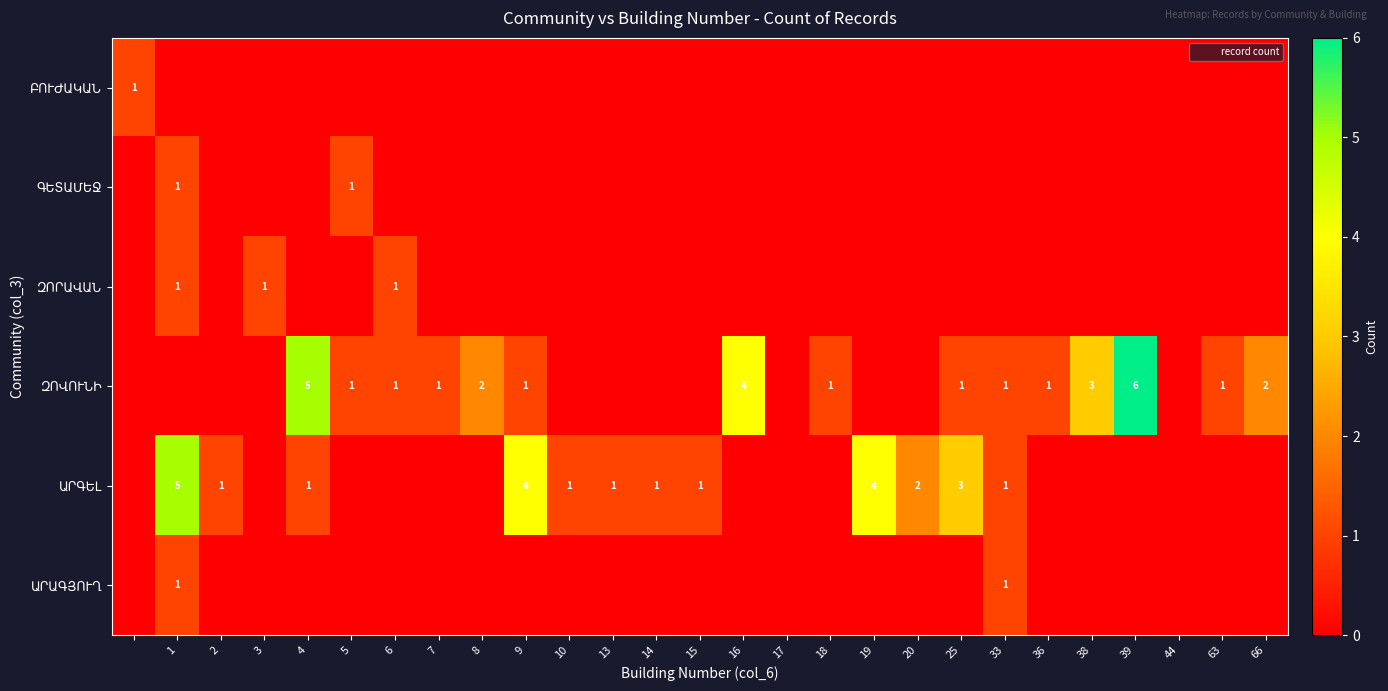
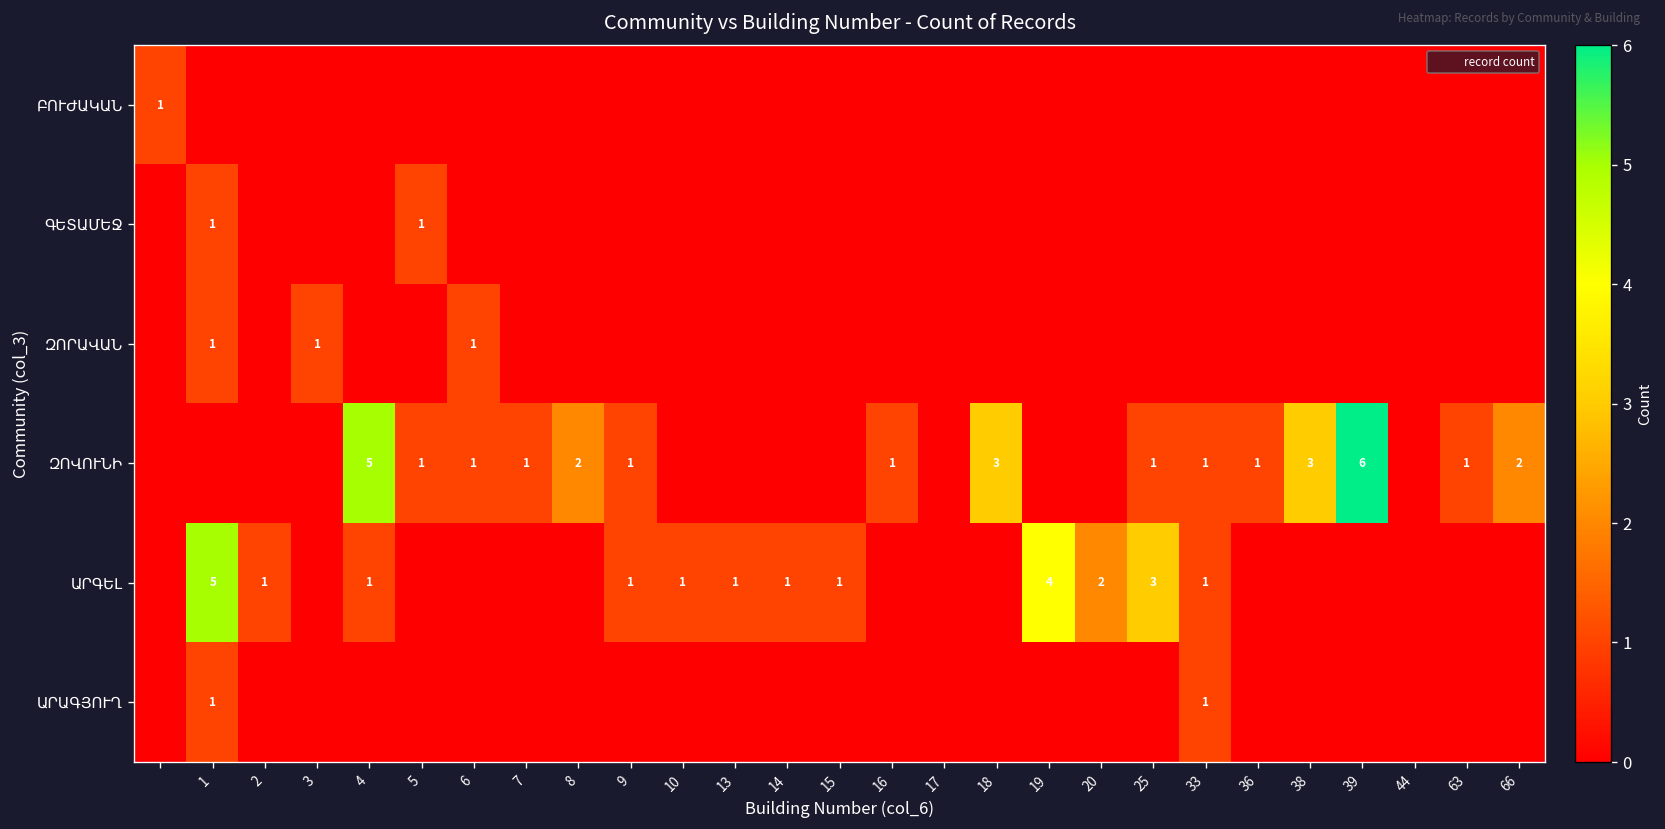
  {
    "ԳԵՏԱՄԵՋ": {
      "1": 1,
      "5": 1
    },
    "ԶՈՐԱՎԱՆ": {
      "1": 1,
      "3": 1,
      "6": 1
    },
    "ԶՈՎՈՒՆԻ": {
      "4": 5,
      "5": 1,
      "6": 1,
      "7": 1,
      "8": 2,
      "9": 1,
-     "16": 4,
-     "18": 1,
+     "16": 1,
+     "18": 3,
      "25": 1,
      "33": 1,
      "36": 1,
      "38": 3,
      "39": 6,
      "63": 1,
      "66": 2
    },
    "ԱՐԳԵԼ": {
      "1": 5,
      "2": 1,
      "4": 1,
-     "9": 4,
+     "9": 1,
      "10": 1,
      "13": 1,
      "14": 1,
      "15": 1,
      "19": 4,
      "20": 2,
      "25": 3,
      "33": 1
    },
    "ԱՐԱԳՅՈՒՂ": {
      "1": 1,
      "33": 1
    }
  }
